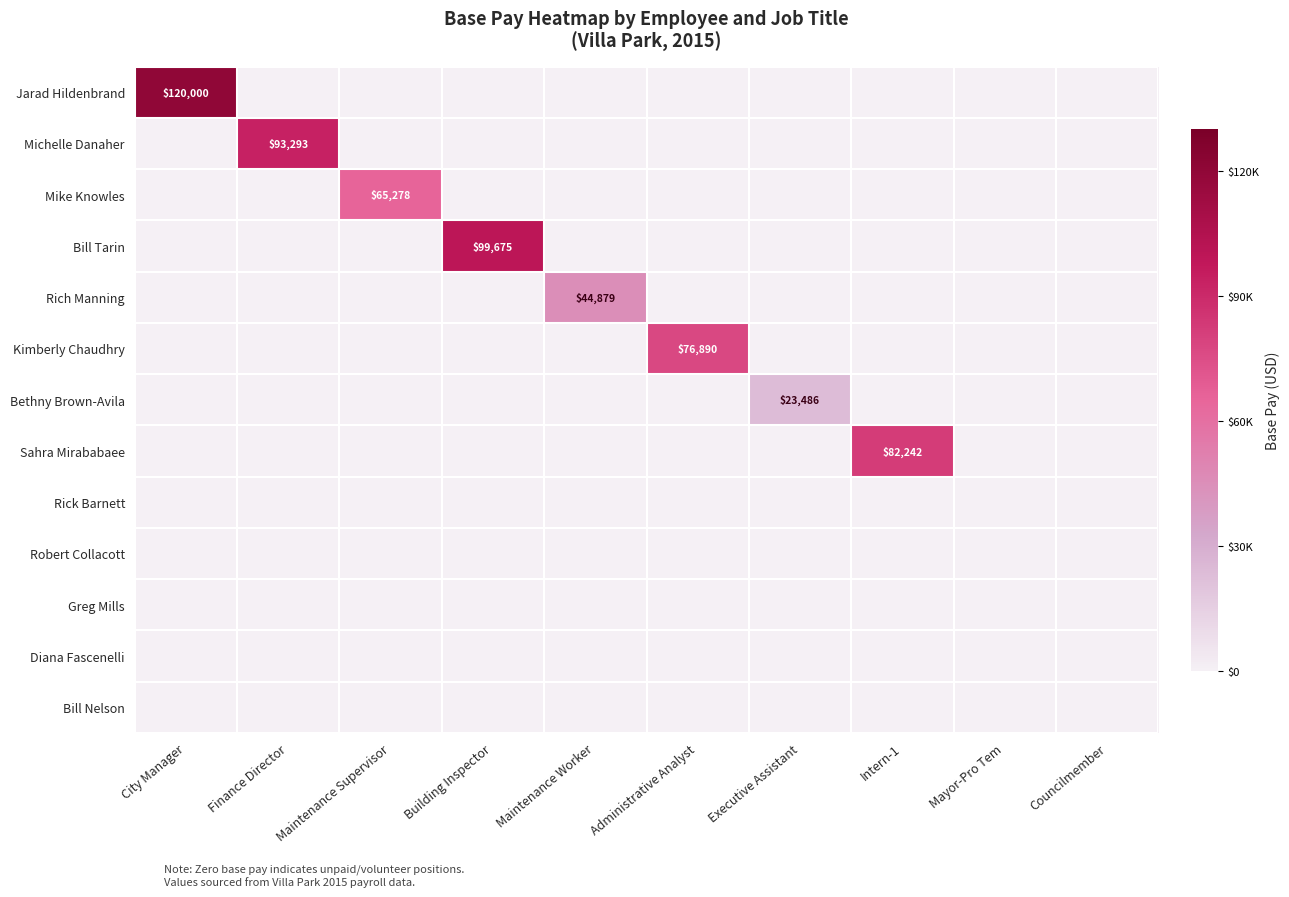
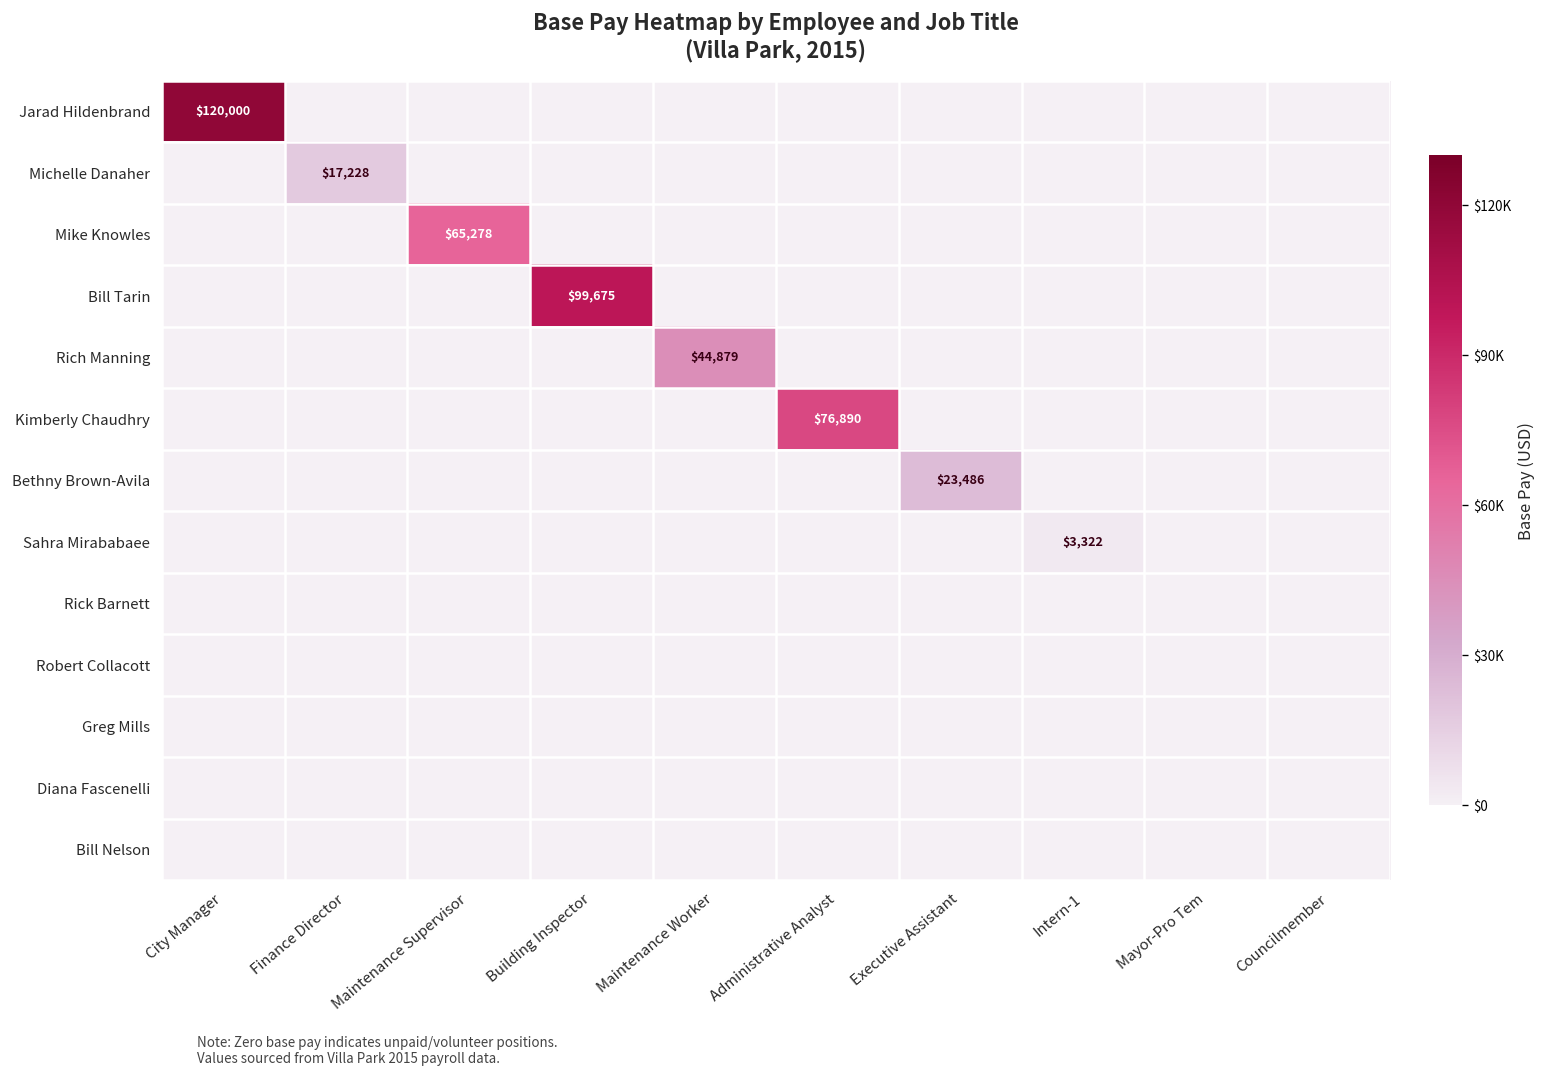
  {
    "Jarad Hildenbrand": {
      "City Manager": "$120,000"
    },
    "Michelle Danaher": {
-     "Finance Director": "$93,293"
+     "Finance Director": "$17,228"
    },
    "Mike Knowles": {
      "Maintenance Supervisor": "$65,278"
    },
    "Bill Tarin": {
      "Building Inspector": "$99,675"
    },
    "Rich Manning": {
      "Maintenance Worker": "$44,879"
    },
    "Kimberly Chaudhry": {
      "Administrative Analyst": "$76,890"
    },
    "Bethny Brown-Avila": {
      "Executive Assistant": "$23,486"
    },
    "Sahra Mirababaee": {
-     "Intern-1": "$82,242"
+     "Intern-1": "$3,322"
    }
  }
